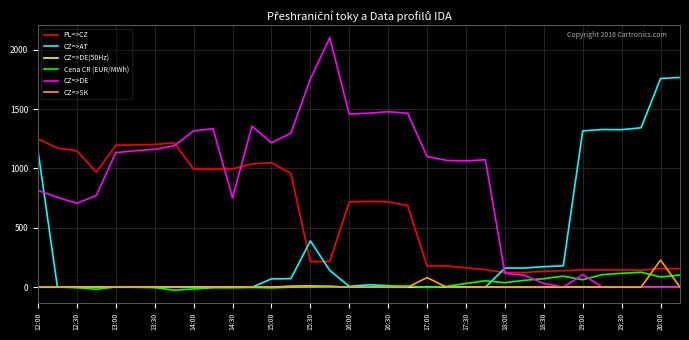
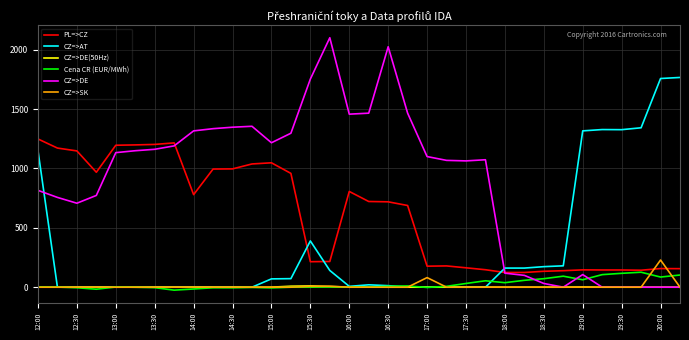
  {
    "PL=>CZ": {
      "12:00": 1250,
      "12:30": 1150,
      "13:00": 1200,
      "13:30": 1200,
-     "14:00": 990,
+     "14:00": 780,
      "14:30": 1000,
      "15:00": 1050,
      "15:30": 210,
-     "16:00": 720,
+     "16:00": 810,
      "16:30": 720,
      "17:00": 180,
      "17:30": 160,
      "18:30": 130,
      "19:00": 150,
      "19:30": 150,
      "20:00": 160
    },
    "CZ=>AT": {
      "12:00": 1150,
      "15:00": 70,
      "15:30": 390,
      "18:00": 160,
      "18:30": 170,
      "19:00": 1320,
      "19:30": 1330,
      "20:00": 1760
    },
    "Cena CR (EUR/MWh)": {
      "17:30": 30,
      "18:00": 40,
      "18:30": 70,
      "19:00": 60,
      "19:30": 120,
      "20:00": 90
    },
    "CZ=>DE": {
      "12:00": 820,
      "12:30": 710,
      "13:00": 1130,
      "13:30": 1160,
      "14:00": 1320,
-     "14:30": 750,
+     "14:30": 1350,
      "15:00": 1220,
      "15:30": 1750,
      "16:00": 1460,
-     "16:30": 1480,
+     "16:30": 2030,
      "17:00": 1100,
      "17:30": 1060,
      "18:30": 30,
      "19:00": 110
    },
    "CZ=>SK": {
      "17:00": 80,
      "20:00": 230
    }
  }
